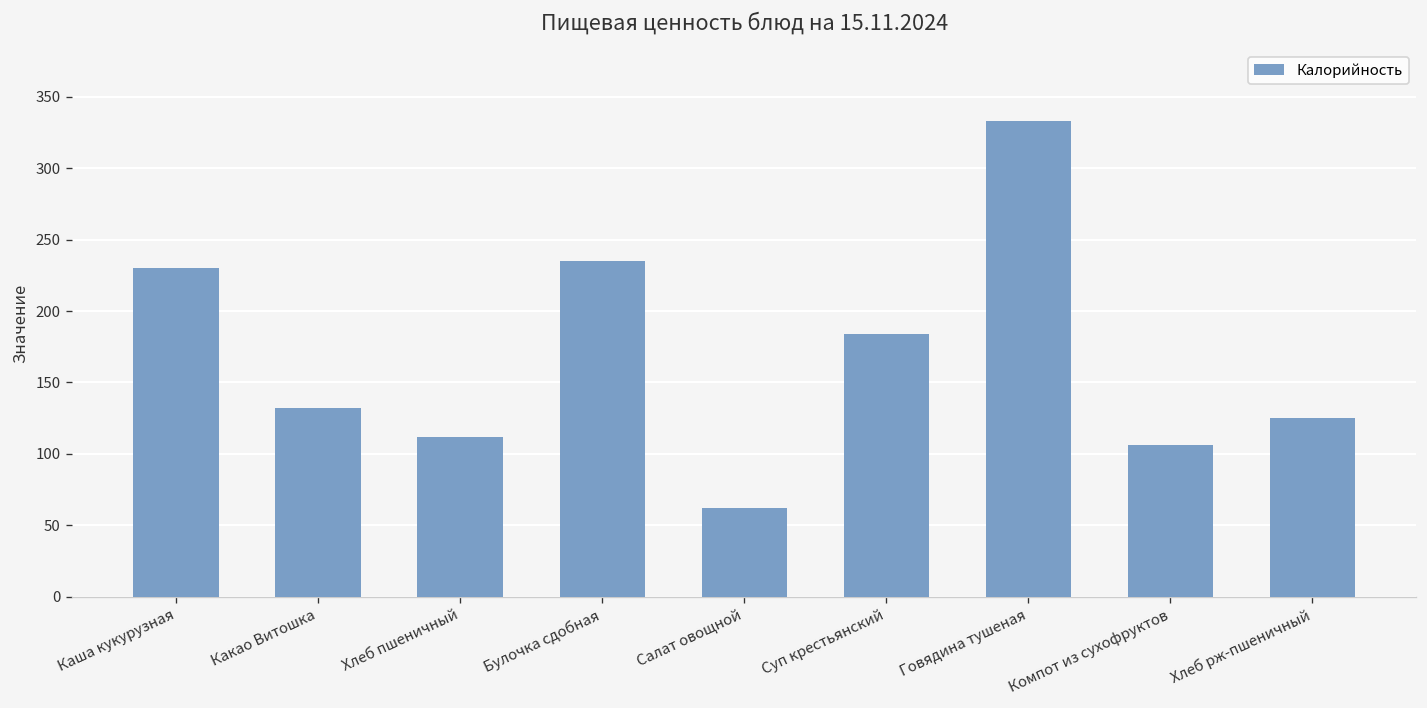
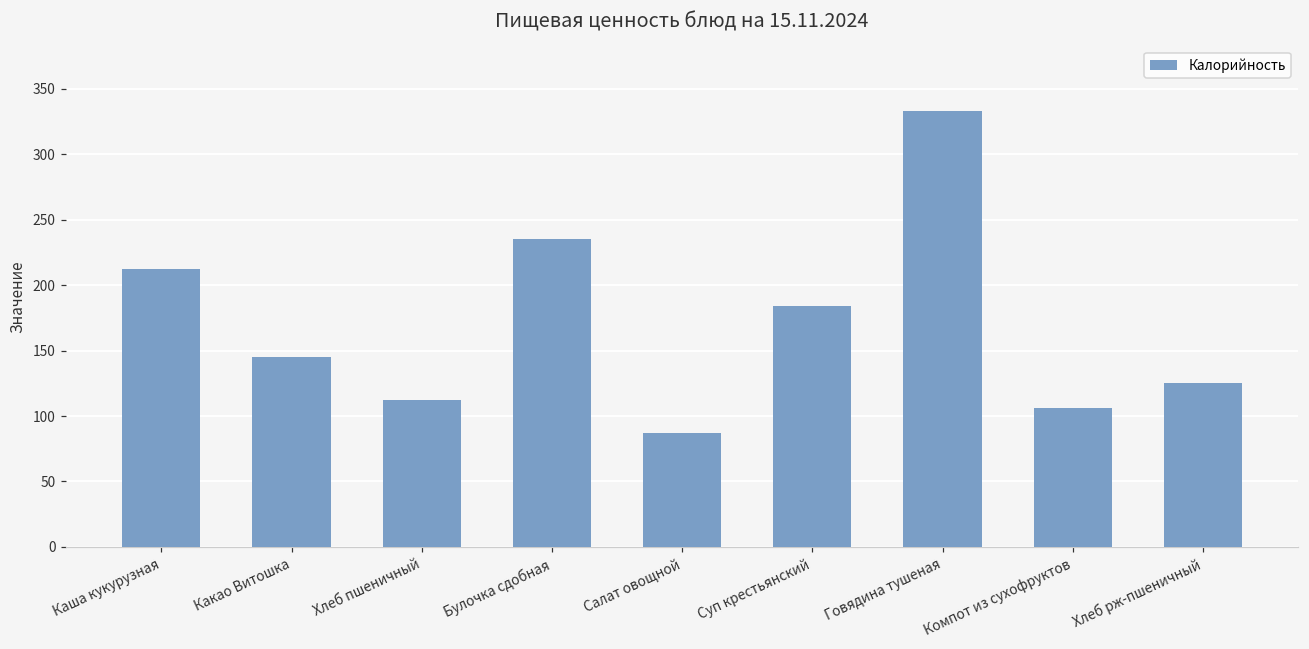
  {
-   "Каша кукурузная": 230,
-   "Какао Витошка": 132,
+   "Каша кукурузная": 212,
+   "Какао Витошка": 145,
    "Хлеб пшеничный": 112,
    "Булочка сдобная": 235,
-   "Салат овощной": 62,
+   "Салат овощной": 87,
    "Суп крестьянский": 184,
    "Говядина тушеная": 333,
    "Компот из сухофруктов": 106,
    "Хлеб рж-пшеничный": 125
  }
